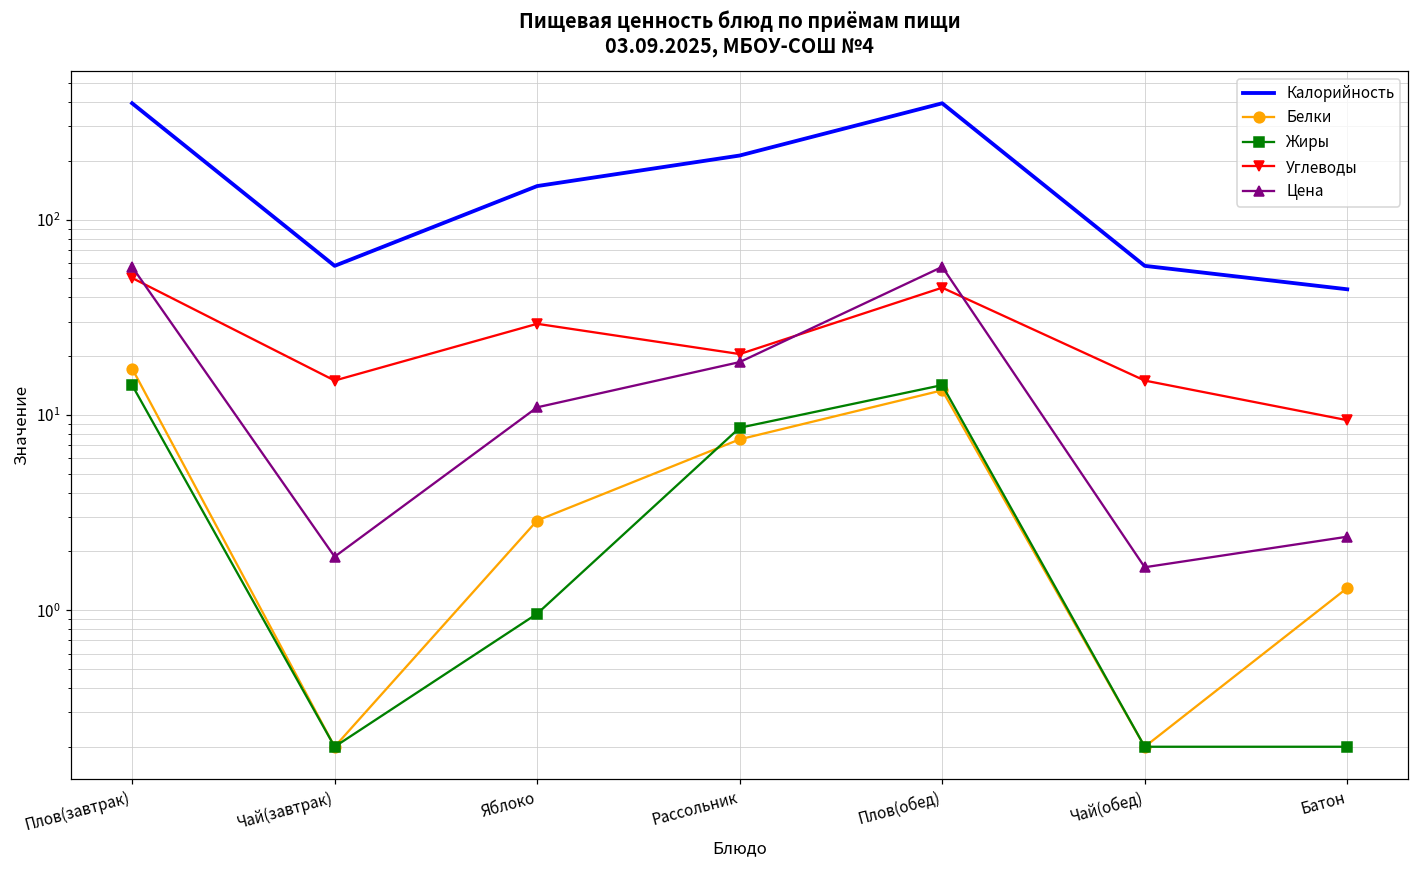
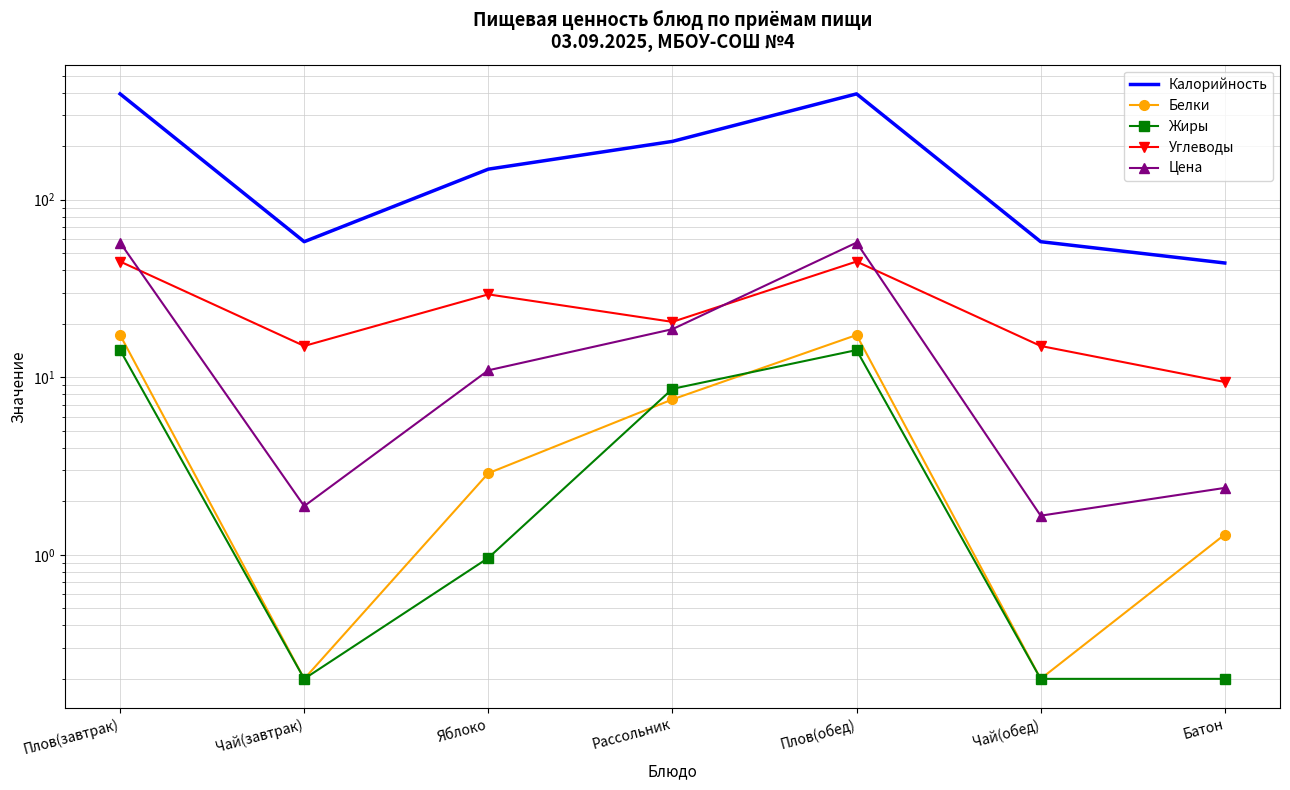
  {
    "Калорийность": {
      "Плов(завтрак)": 390,
      "Чай(завтрак)": 58,
      "Яблоко": 150,
      "Рассольник": 210,
      "Плов(обед)": 390,
      "Чай(обед)": 58,
      "Батон": 44
    },
    "Белки": {
      "Плов(завтрак)": 17,
      "Яблоко": 2.9,
      "Рассольник": 7.5,
-     "Плов(обед)": 13,
+     "Плов(обед)": 17,
      "Батон": 1.3
    },
    "Жиры": {
      "Плов(завтрак)": 14,
      "Яблоко": 1.0,
      "Рассольник": 9,
      "Плов(обед)": 14,
      "Батон": 0.20
    },
    "Углеводы": {
-     "Плов(завтрак)": 50,
+     "Плов(завтрак)": 45,
      "Чай(завтрак)": 15,
      "Яблоко": 29,
      "Рассольник": 21,
      "Плов(обед)": 45,
      "Чай(обед)": 15,
      "Батон": 9
    },
    "Цена": {
      "Плов(завтрак)": 57,
      "Чай(завтрак)": 1.9,
      "Яблоко": 11,
      "Рассольник": 19,
      "Плов(обед)": 57,
      "Чай(обед)": 1.7,
      "Батон": 2.4
    }
  }
